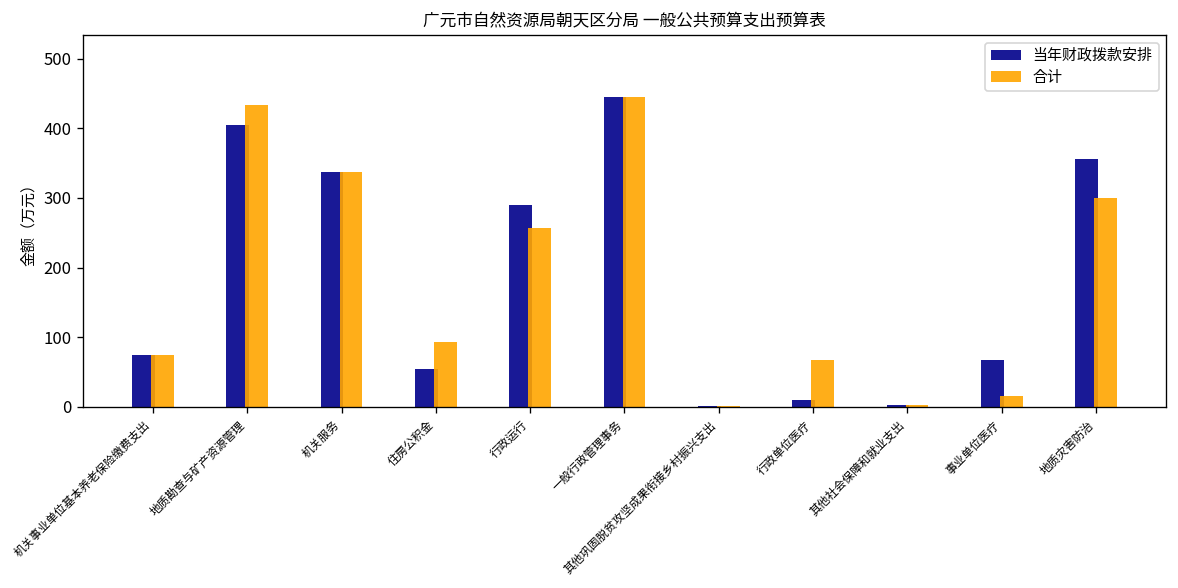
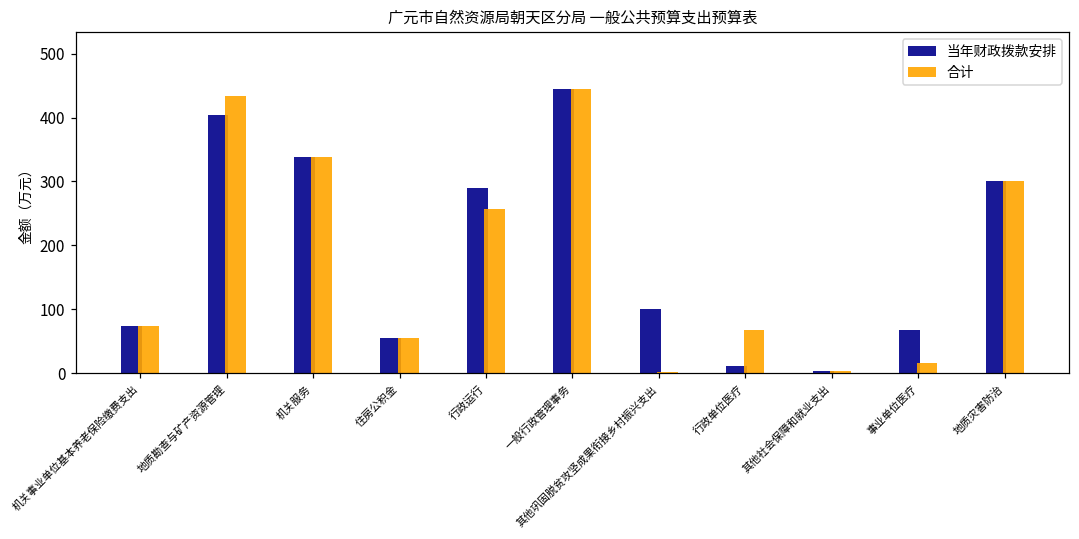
  {
    "当年财政拨款安排": {
      "机关事业单位基本养老保险缴费支出": 70,
      "地质勘查与矿产资源管理": 400,
      "机关服务": 340,
      "住房公积金": 50,
      "行政运行": 290,
      "一般行政管理事务": 440,
-     "其他巩固脱贫攻坚成果衔接乡村振兴支出": 0,
+     "其他巩固脱贫攻坚成果衔接乡村振兴支出": 100,
      "行政单位医疗": 10,
      "事业单位医疗": 70,
-     "地质灾害防治": 360
+     "地质灾害防治": 300
    },
    "合计": {
      "机关事业单位基本养老保险缴费支出": 70,
      "地质勘查与矿产资源管理": 430,
      "机关服务": 340,
-     "住房公积金": 90,
+     "住房公积金": 50,
      "行政运行": 260,
      "一般行政管理事务": 440,
      "行政单位医疗": 70,
      "事业单位医疗": 20,
      "地质灾害防治": 300
    }
  }
